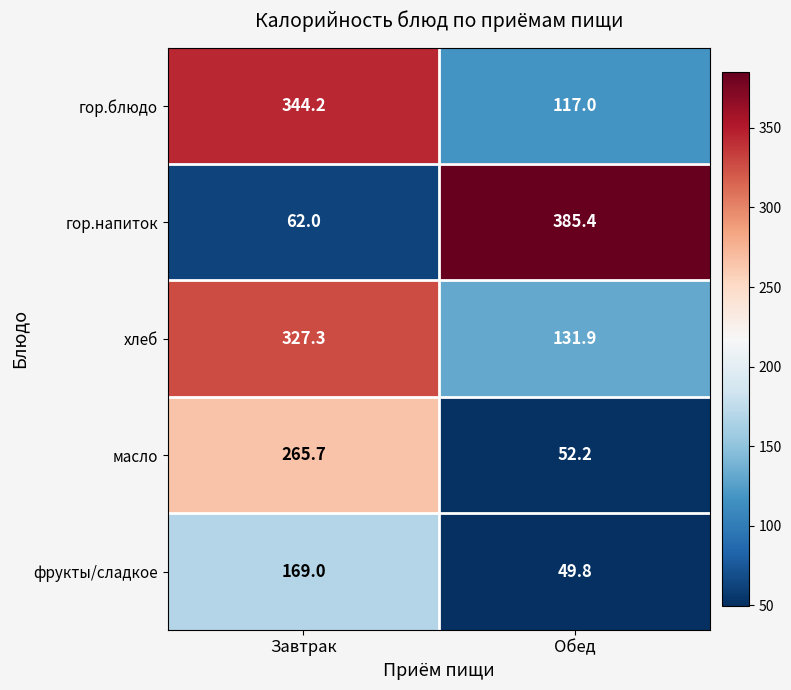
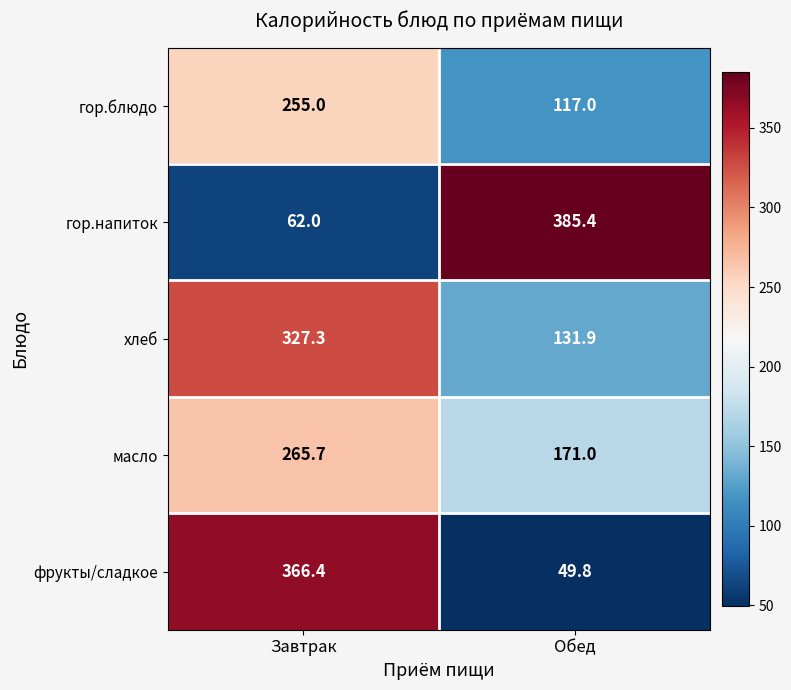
  {
    "гор.блюдо": {
-     "Завтрак": 344.2,
+     "Завтрак": 255.0,
      "Обед": 117.0
    },
    "гор.напиток": {
      "Завтрак": 62.0,
      "Обед": 385.4
    },
    "хлеб": {
      "Завтрак": 327.3,
      "Обед": 131.9
    },
    "масло": {
      "Завтрак": 265.7,
-     "Обед": 52.2
+     "Обед": 171.0
    },
    "фрукты/сладкое": {
-     "Завтрак": 169.0,
+     "Завтрак": 366.4,
      "Обед": 49.8
    }
  }
